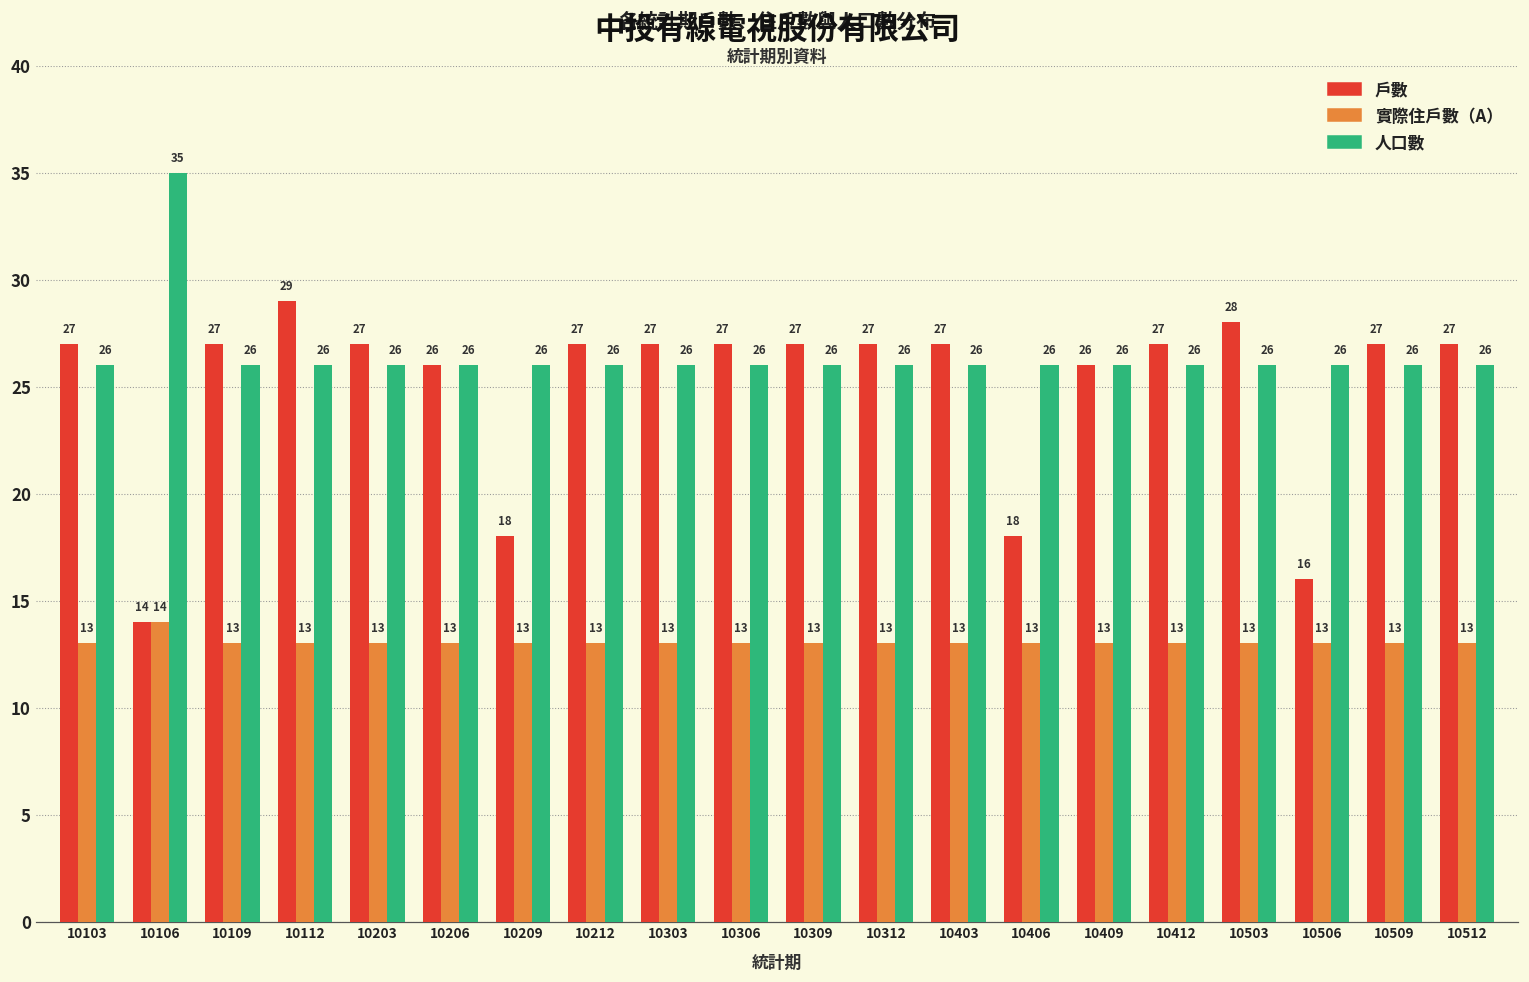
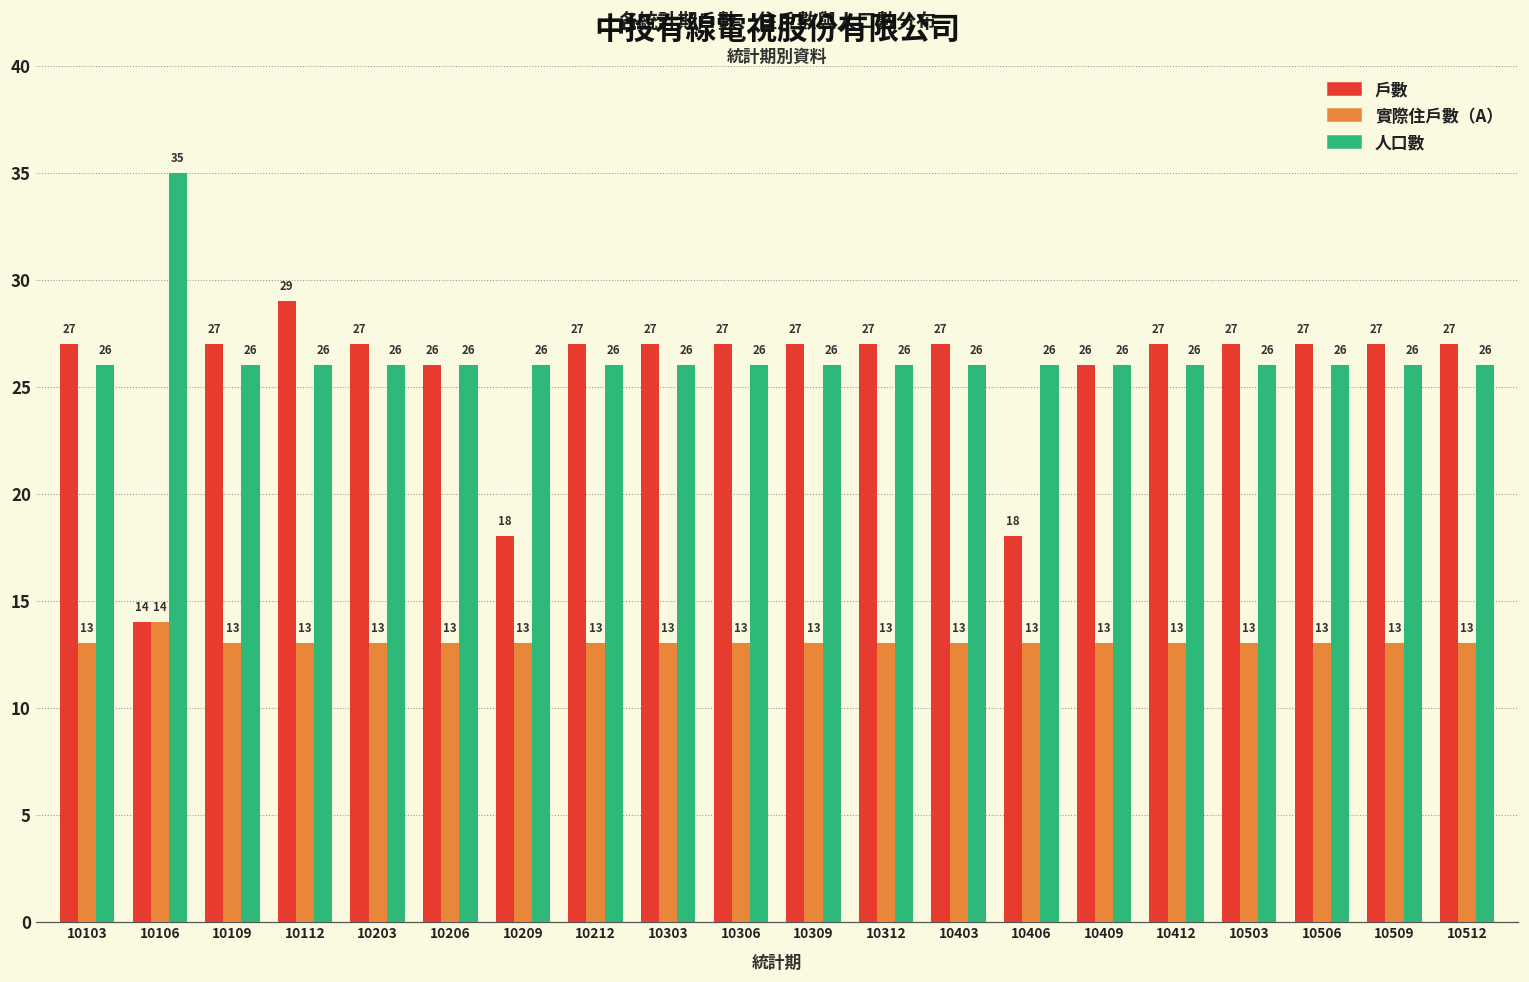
  {
    "戶數": {
      "10103": 27,
      "10106": 14,
      "10109": 27,
      "10112": 29,
      "10203": 27,
      "10206": 26,
      "10209": 18,
      "10212": 27,
      "10303": 27,
      "10306": 27,
      "10309": 27,
      "10312": 27,
      "10403": 27,
      "10406": 18,
      "10409": 26,
      "10412": 27,
-     "10503": 28,
-     "10506": 16,
+     "10503": 27,
+     "10506": 27,
      "10509": 27,
      "10512": 27
    },
    "實際住戶數（A）": {
      "10103": 13,
      "10106": 14,
      "10109": 13,
      "10112": 13,
      "10203": 13,
      "10206": 13,
      "10209": 13,
      "10212": 13,
      "10303": 13,
      "10306": 13,
      "10309": 13,
      "10312": 13,
      "10403": 13,
      "10406": 13,
      "10409": 13,
      "10412": 13,
      "10503": 13,
      "10506": 13,
      "10509": 13,
      "10512": 13
    },
    "人口數": {
      "10103": 26,
      "10106": 35,
      "10109": 26,
      "10112": 26,
      "10203": 26,
      "10206": 26,
      "10209": 26,
      "10212": 26,
      "10303": 26,
      "10306": 26,
      "10309": 26,
      "10312": 26,
      "10403": 26,
      "10406": 26,
      "10409": 26,
      "10412": 26,
      "10503": 26,
      "10506": 26,
      "10509": 26,
      "10512": 26
    }
  }
